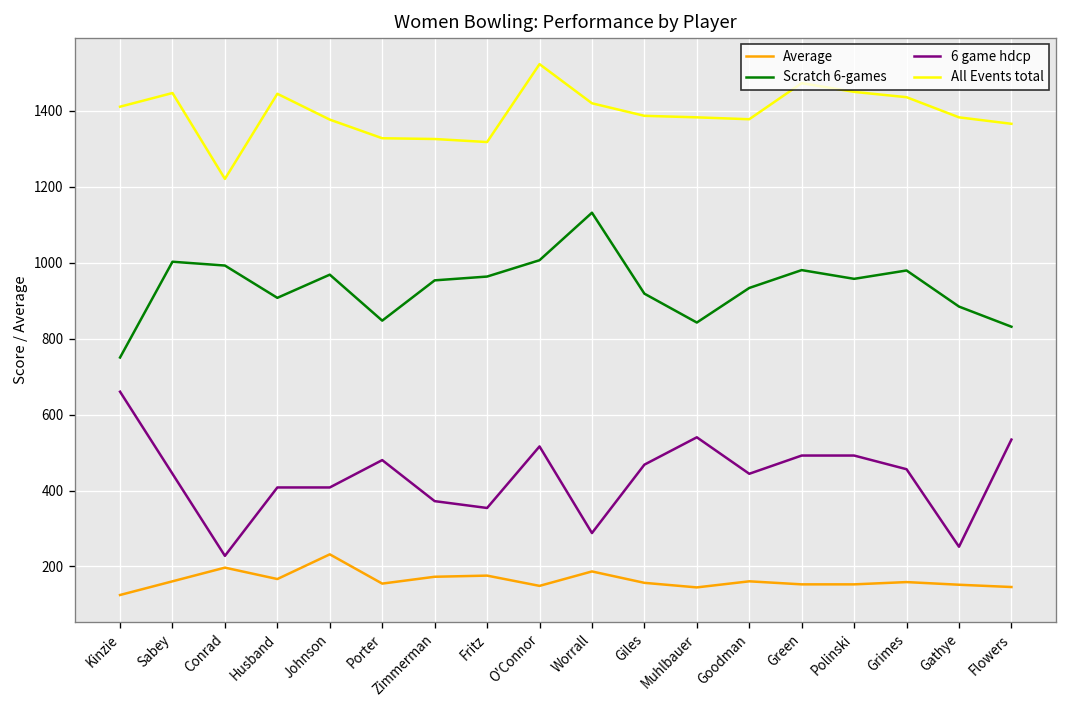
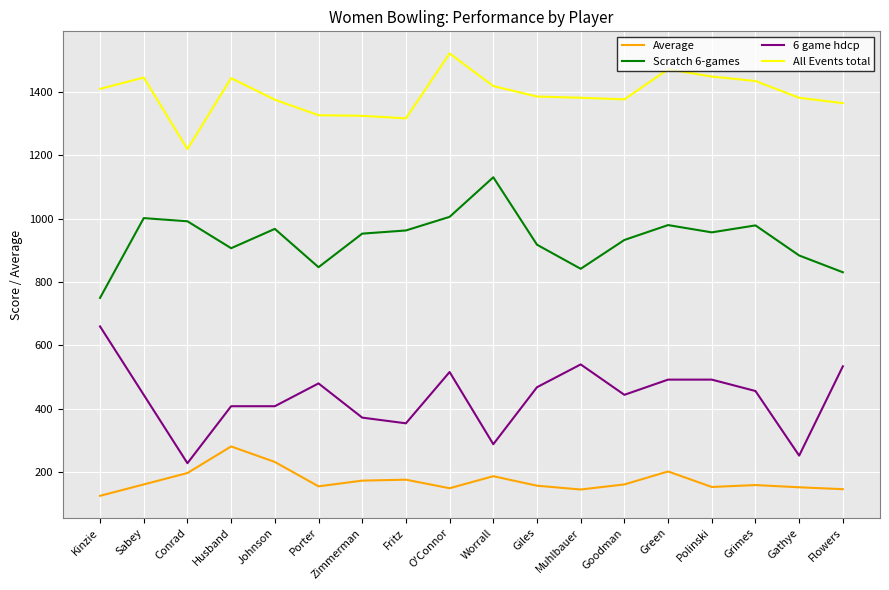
  {
    "Average": {
      "Kinzie": 130,
      "Sabey": 160,
      "Conrad": 200,
-     "Husband": 170,
+     "Husband": 280,
      "Johnson": 230,
      "Porter": 160,
      "Zimmerman": 170,
      "Fritz": 180,
      "O'Connor": 150,
      "Worrall": 190,
      "Giles": 160,
      "Muhlbauer": 150,
      "Goodman": 160,
-     "Green": 150,
+     "Green": 200,
      "Polinski": 150,
      "Grimes": 160,
      "Gathye": 150,
      "Flowers": 150
    },
    "Scratch 6-games": {
      "Kinzie": 750,
      "Sabey": 1000,
      "Conrad": 990,
      "Husband": 910,
      "Johnson": 970,
      "Porter": 850,
      "Zimmerman": 950,
      "Fritz": 960,
      "O'Connor": 1010,
      "Worrall": 1130,
      "Giles": 920,
      "Muhlbauer": 840,
      "Goodman": 930,
      "Green": 980,
      "Polinski": 960,
      "Grimes": 980,
      "Gathye": 880,
      "Flowers": 830
    },
    "6 game hdcp": {
      "Kinzie": 660,
      "Sabey": 440,
      "Conrad": 230,
      "Husband": 410,
      "Johnson": 410,
      "Porter": 480,
      "Zimmerman": 370,
      "Fritz": 350,
      "O'Connor": 520,
      "Worrall": 290,
      "Giles": 470,
      "Muhlbauer": 540,
      "Goodman": 440,
      "Green": 490,
      "Polinski": 490,
      "Grimes": 460,
      "Gathye": 250,
      "Flowers": 530
    },
    "All Events total": {
      "Kinzie": 1410,
      "Sabey": 1450,
      "Conrad": 1220,
      "Husband": 1440,
      "Johnson": 1380,
      "Porter": 1330,
      "Zimmerman": 1330,
      "Fritz": 1320,
      "O'Connor": 1520,
      "Worrall": 1420,
      "Giles": 1390,
      "Muhlbauer": 1380,
      "Goodman": 1380,
      "Polinski": 1450,
      "Grimes": 1440,
      "Gathye": 1380,
      "Flowers": 1370
    }
  }
